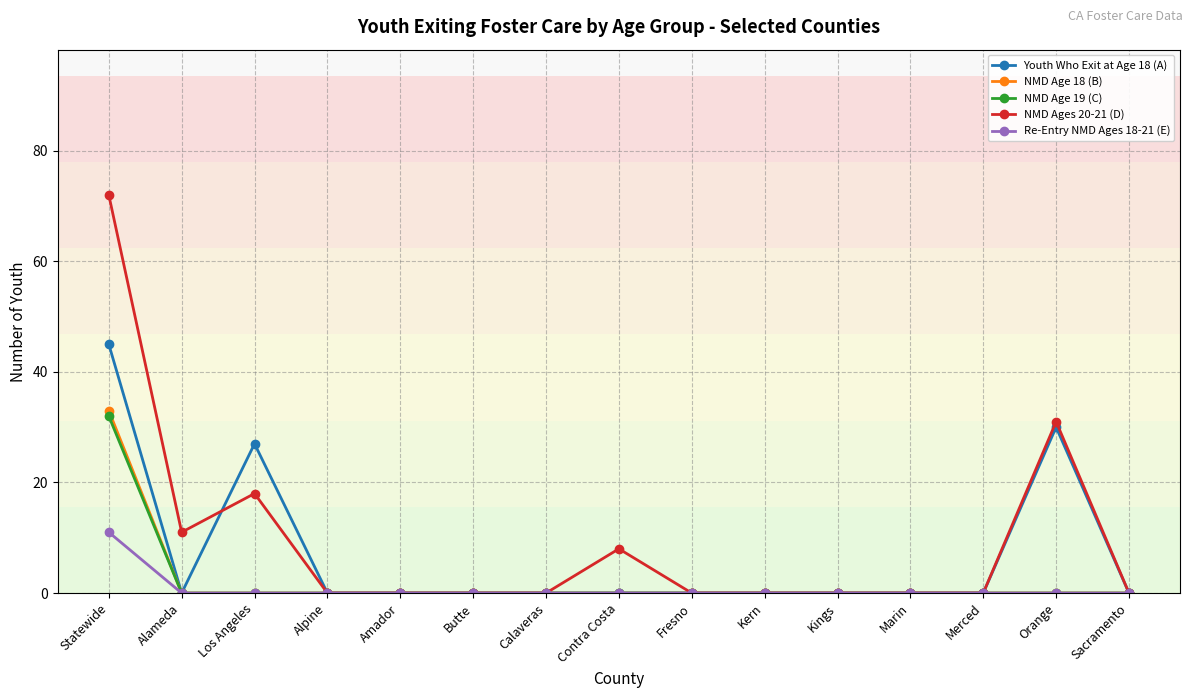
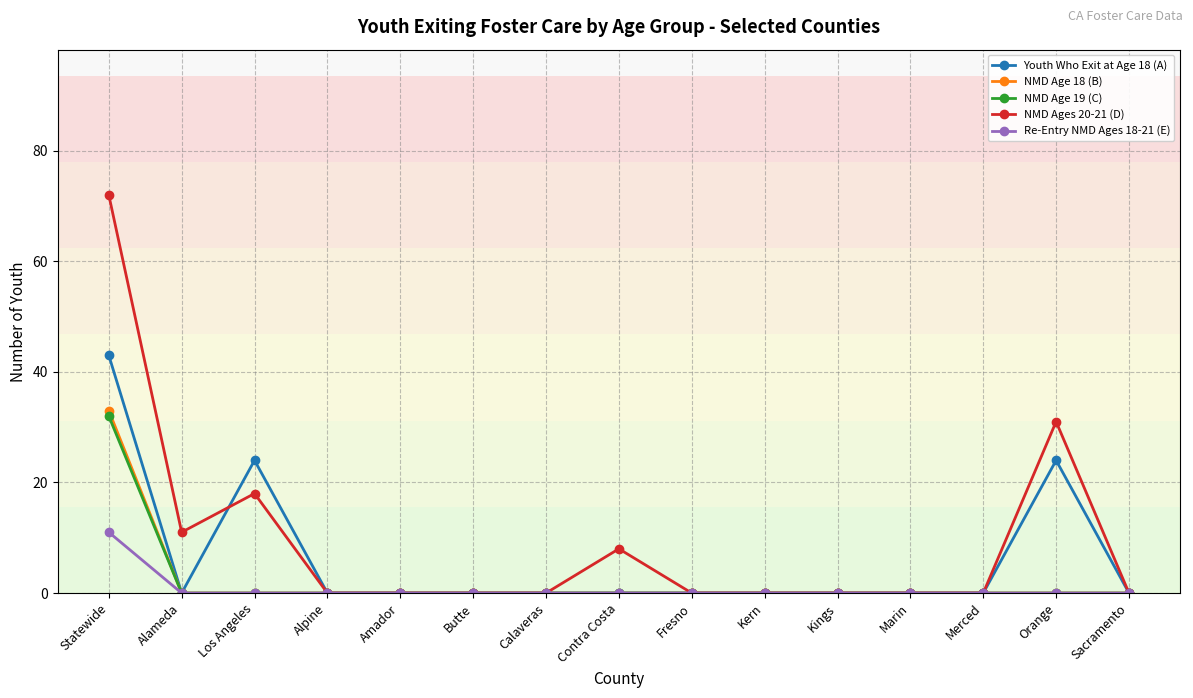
  {
    "Youth Who Exit at Age 18 (A)": {
-     "Statewide": 45,
-     "Los Angeles": 27,
-     "Orange": 30
+     "Statewide": 43,
+     "Los Angeles": 24,
+     "Orange": 24
    },
    "NMD Age 18 (B)": {
      "Statewide": 33
    },
    "NMD Age 19 (C)": {
      "Statewide": 32
    },
    "NMD Ages 20-21 (D)": {
      "Statewide": 72,
      "Alameda": 11,
      "Los Angeles": 18,
      "Contra Costa": 8,
      "Orange": 31
    },
    "Re-Entry NMD Ages 18-21 (E)": {
      "Statewide": 11
    }
  }
